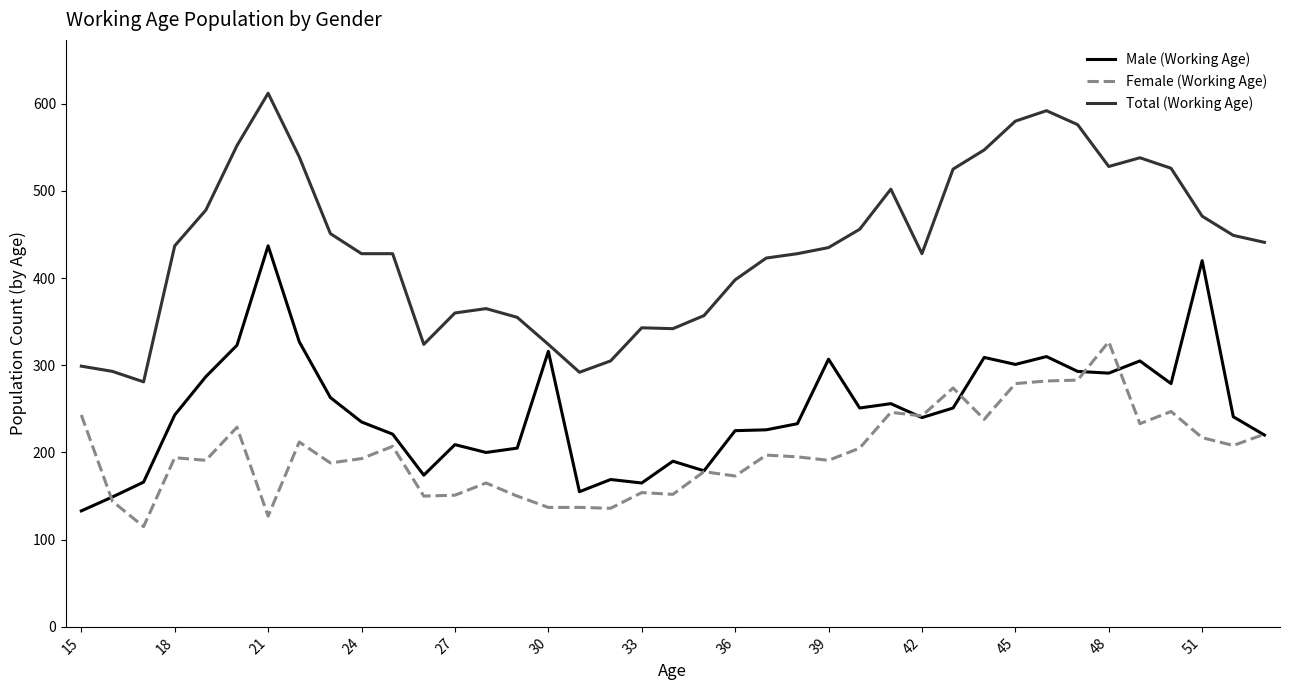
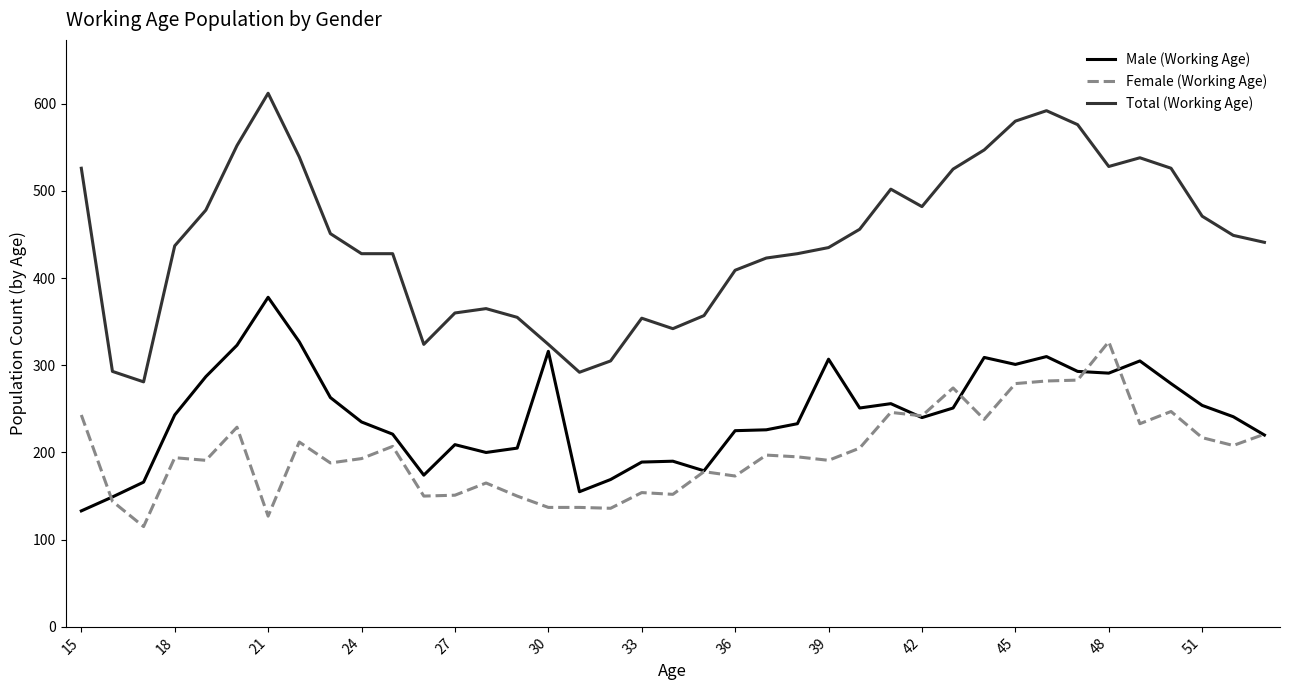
  {
    "Male (Working Age)": {
      "15": 130,
      "18": 240,
-     "21": 440,
+     "21": 380,
      "24": 240,
      "27": 210,
      "30": 320,
-     "33": 170,
+     "33": 190,
      "36": 230,
      "39": 310,
      "45": 300,
      "48": 290,
-     "51": 420
+     "51": 250
    },
    "Female (Working Age)": {
      "15": 240,
      "18": 190,
      "21": 130,
      "24": 190,
      "27": 150,
      "30": 140,
      "33": 150,
      "36": 170,
      "39": 190,
      "45": 280,
      "48": 330,
      "51": 220
    },
    "Total (Working Age)": {
-     "15": 300,
+     "15": 530,
      "18": 440,
      "21": 610,
      "24": 430,
      "27": 360,
      "30": 320,
-     "33": 340,
-     "36": 400,
+     "33": 350,
+     "36": 410,
      "39": 440,
-     "42": 430,
+     "42": 480,
      "45": 580,
      "48": 530,
      "51": 470
    }
  }
